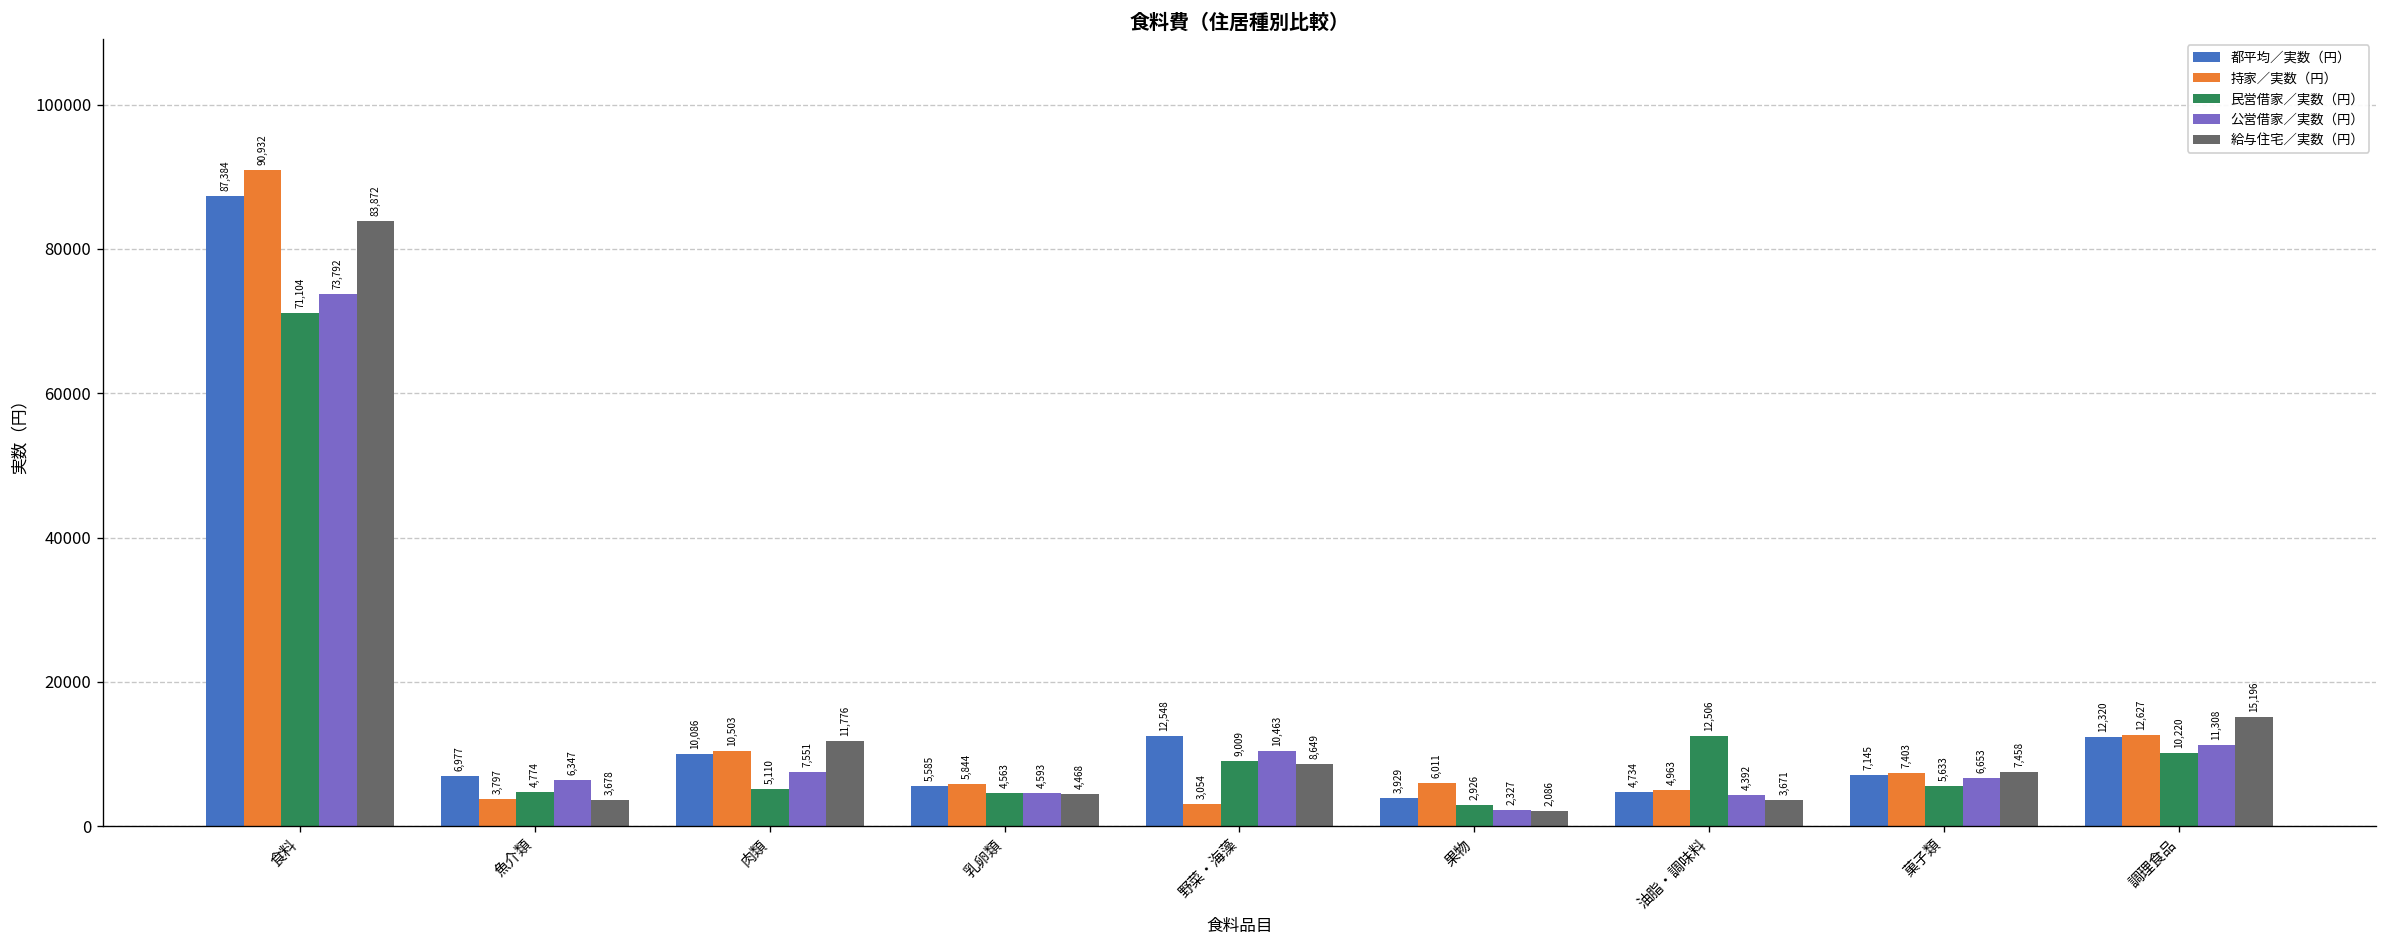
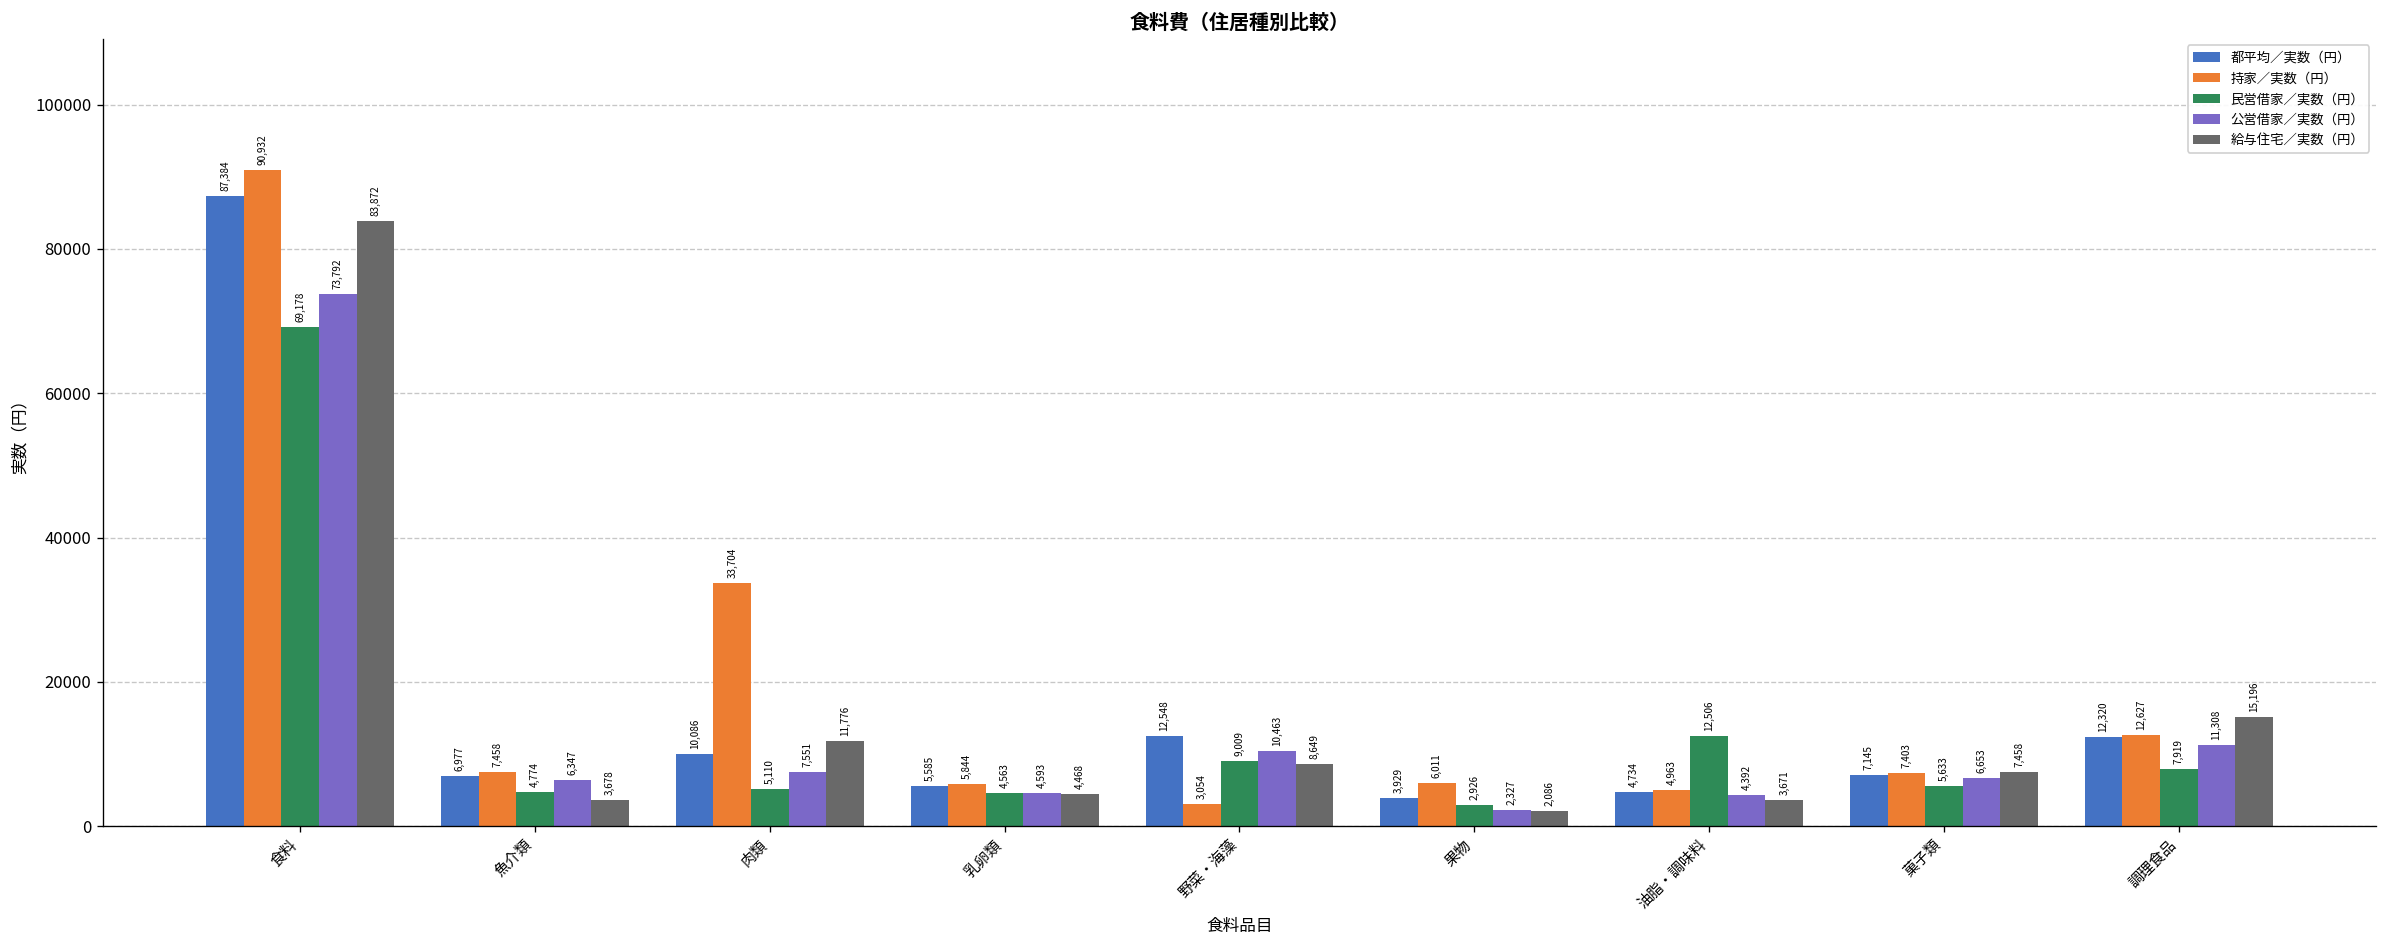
  {
    "持家／実数（円）": {
      "食料": "90,932",
-     "魚介類": "3,797",
-     "肉類": "10,503",
+     "魚介類": "7,458",
+     "肉類": "33,704",
      "乳卵類": "5,844",
      "野菜・海藻": "3,054",
      "果物": "6,011",
      "油脂・調味料": "4,963",
      "菓子類": "7,403",
      "調理食品": "12,627"
    },
    "民営借家／実数（円）": {
-     "食料": "71,104",
+     "食料": "69,178",
      "魚介類": "4,774",
      "肉類": "5,110",
      "乳卵類": "4,563",
      "野菜・海藻": "9,009",
      "果物": "2,926",
      "油脂・調味料": "12,506",
      "菓子類": "5,633",
-     "調理食品": "10,220"
+     "調理食品": "7,919"
    },
    "給与住宅／実数（円）": {
      "食料": "83,872",
      "魚介類": "3,678",
      "肉類": "11,776",
      "乳卵類": "4,468",
      "野菜・海藻": "8,649",
      "果物": "2,086",
      "油脂・調味料": "3,671",
      "菓子類": "7,458",
      "調理食品": "15,196"
    }
  }
